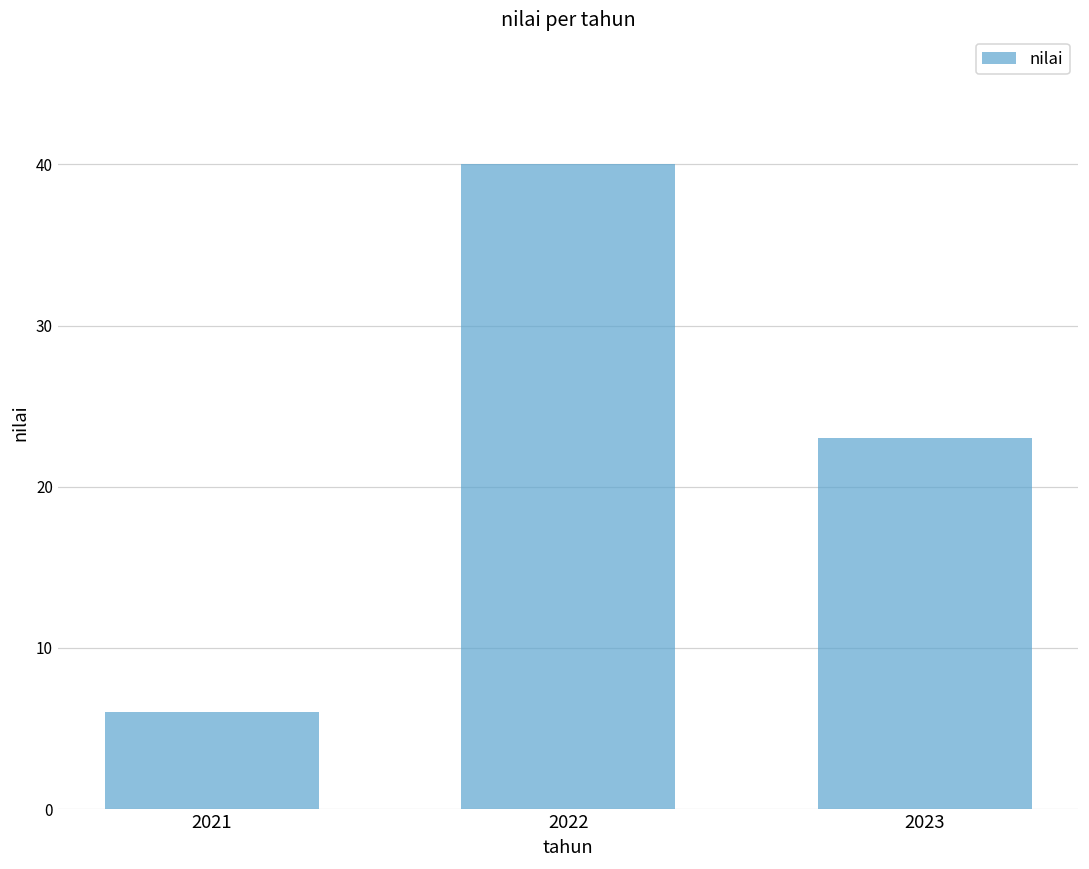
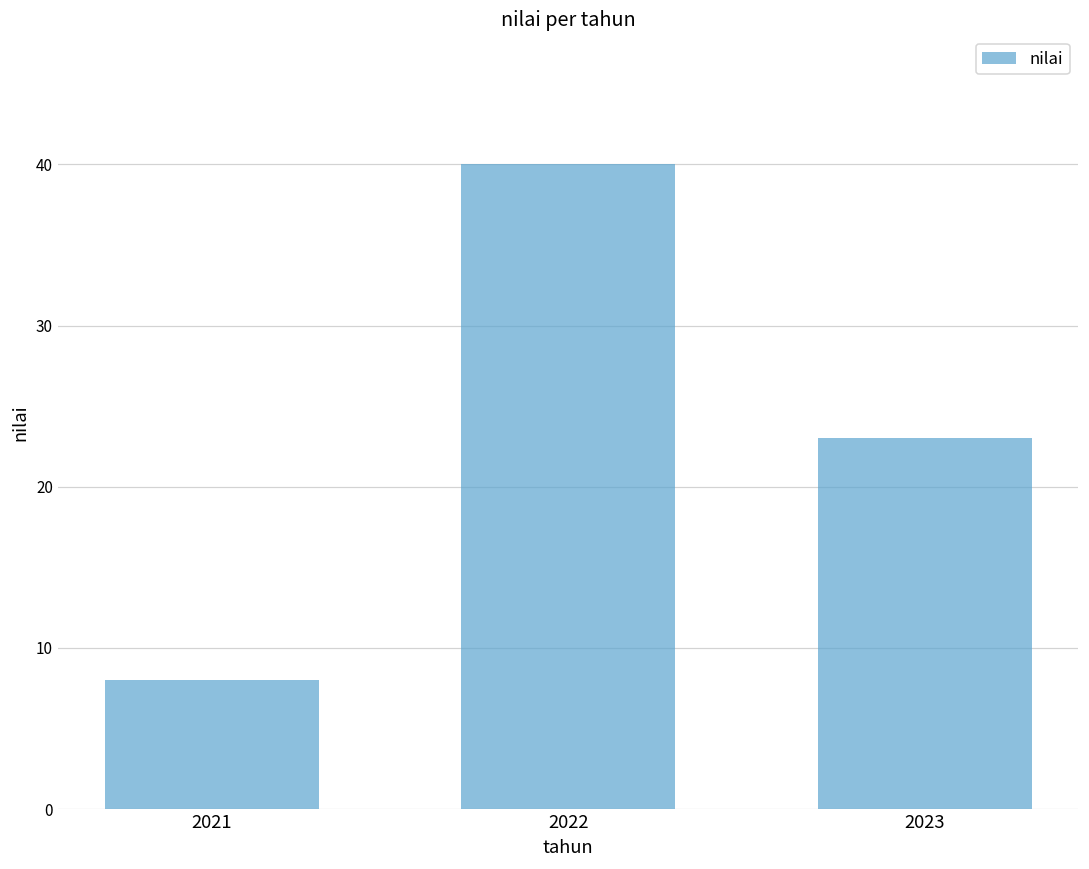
  {
-   "2021": 6,
+   "2021": 8,
    "2022": 40,
    "2023": 23
  }
